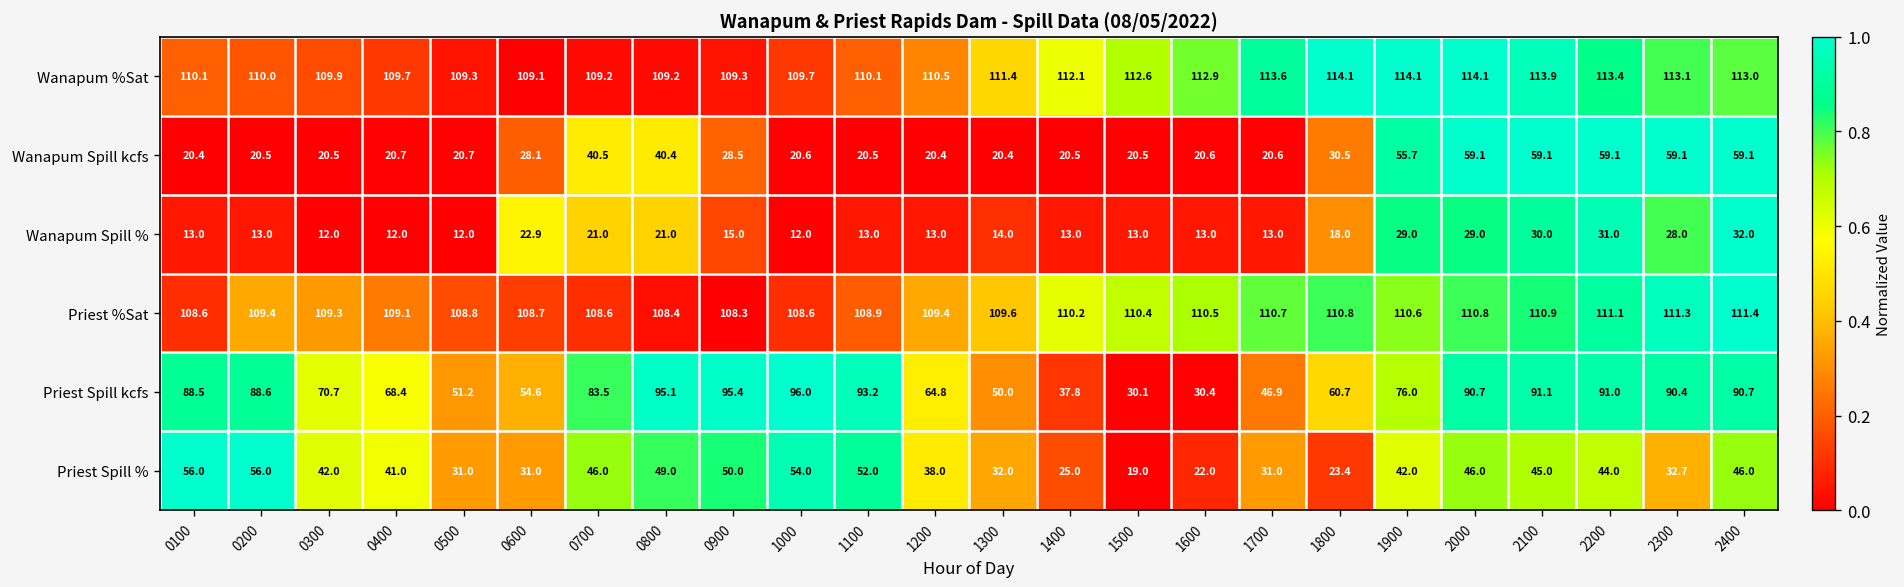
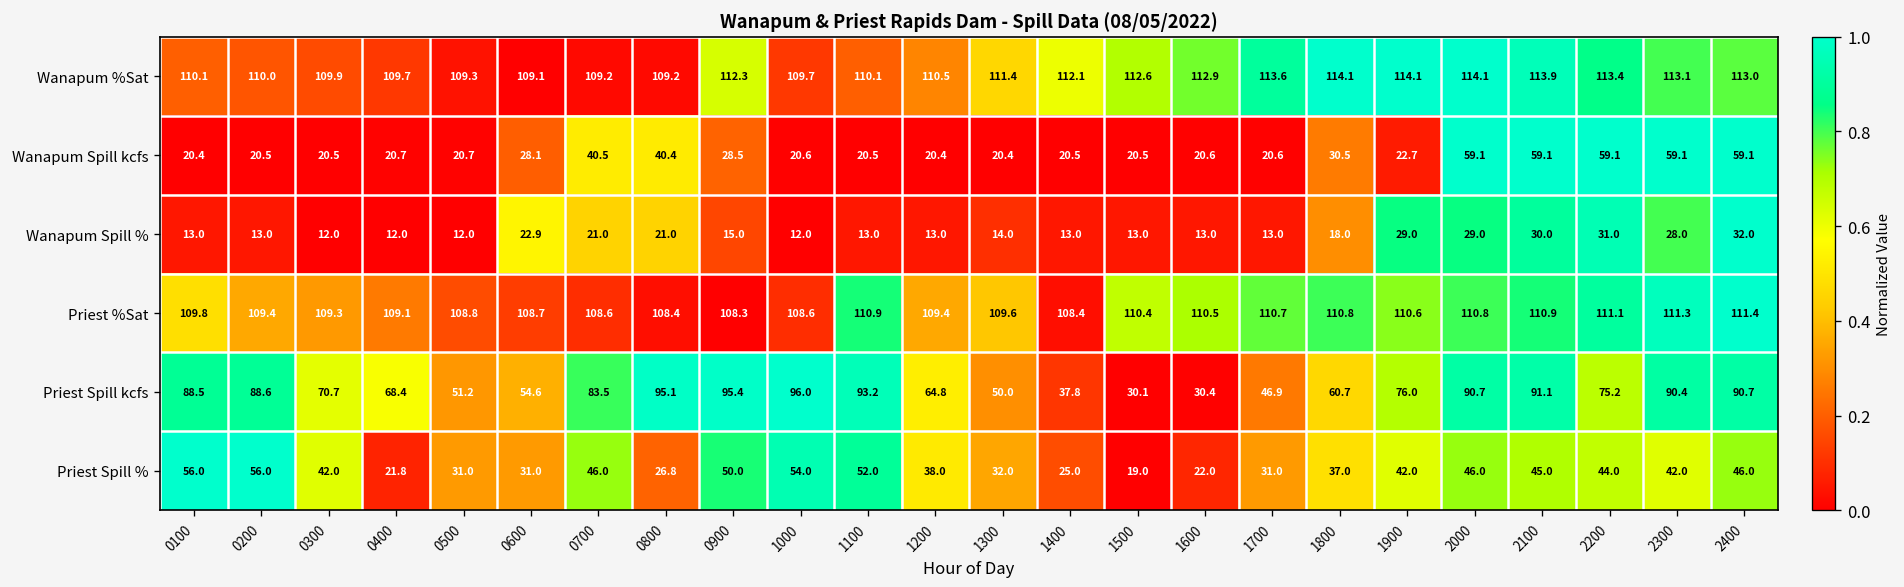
  {
    "Wanapum %Sat": {
      "0100": 110.1,
      "0200": 110.0,
      "0300": 109.9,
      "0400": 109.7,
      "0500": 109.3,
      "0600": 109.1,
      "0700": 109.2,
      "0800": 109.2,
-     "0900": 109.3,
+     "0900": 112.3,
      "1000": 109.7,
      "1100": 110.1,
      "1200": 110.5,
      "1300": 111.4,
      "1400": 112.1,
      "1500": 112.6,
      "1600": 112.9,
      "1700": 113.6,
      "1800": 114.1,
      "1900": 114.1,
      "2000": 114.1,
      "2100": 113.9,
      "2200": 113.4,
      "2300": 113.1,
      "2400": 113.0
    },
    "Wanapum Spill kcfs": {
      "0100": 20.4,
      "0200": 20.5,
      "0300": 20.5,
      "0400": 20.7,
      "0500": 20.7,
      "0600": 28.1,
      "0700": 40.5,
      "0800": 40.4,
      "0900": 28.5,
      "1000": 20.6,
      "1100": 20.5,
      "1200": 20.4,
      "1300": 20.4,
      "1400": 20.5,
      "1500": 20.5,
      "1600": 20.6,
      "1700": 20.6,
      "1800": 30.5,
-     "1900": 55.7,
+     "1900": 22.7,
      "2000": 59.1,
      "2100": 59.1,
      "2200": 59.1,
      "2300": 59.1,
      "2400": 59.1
    },
    "Wanapum Spill %": {
      "0100": 13.0,
      "0200": 13.0,
      "0300": 12.0,
      "0400": 12.0,
      "0500": 12.0,
      "0600": 22.9,
      "0700": 21.0,
      "0800": 21.0,
      "0900": 15.0,
      "1000": 12.0,
      "1100": 13.0,
      "1200": 13.0,
      "1300": 14.0,
      "1400": 13.0,
      "1500": 13.0,
      "1600": 13.0,
      "1700": 13.0,
      "1800": 18.0,
      "1900": 29.0,
      "2000": 29.0,
      "2100": 30.0,
      "2200": 31.0,
      "2300": 28.0,
      "2400": 32.0
    },
    "Priest %Sat": {
-     "0100": 108.6,
+     "0100": 109.8,
      "0200": 109.4,
      "0300": 109.3,
      "0400": 109.1,
      "0500": 108.8,
      "0600": 108.7,
      "0700": 108.6,
      "0800": 108.4,
      "0900": 108.3,
      "1000": 108.6,
-     "1100": 108.9,
+     "1100": 110.9,
      "1200": 109.4,
      "1300": 109.6,
-     "1400": 110.2,
+     "1400": 108.4,
      "1500": 110.4,
      "1600": 110.5,
      "1700": 110.7,
      "1800": 110.8,
      "1900": 110.6,
      "2000": 110.8,
      "2100": 110.9,
      "2200": 111.1,
      "2300": 111.3,
      "2400": 111.4
    },
    "Priest Spill kcfs": {
      "0100": 88.5,
      "0200": 88.6,
      "0300": 70.7,
      "0400": 68.4,
      "0500": 51.2,
      "0600": 54.6,
      "0700": 83.5,
      "0800": 95.1,
      "0900": 95.4,
      "1000": 96.0,
      "1100": 93.2,
      "1200": 64.8,
      "1300": 50.0,
      "1400": 37.8,
      "1500": 30.1,
      "1600": 30.4,
      "1700": 46.9,
      "1800": 60.7,
      "1900": 76.0,
      "2000": 90.7,
      "2100": 91.1,
-     "2200": 91.0,
+     "2200": 75.2,
      "2300": 90.4,
      "2400": 90.7
    },
    "Priest Spill %": {
      "0100": 56.0,
      "0200": 56.0,
      "0300": 42.0,
-     "0400": 41.0,
+     "0400": 21.8,
      "0500": 31.0,
      "0600": 31.0,
      "0700": 46.0,
-     "0800": 49.0,
+     "0800": 26.8,
      "0900": 50.0,
      "1000": 54.0,
      "1100": 52.0,
      "1200": 38.0,
      "1300": 32.0,
      "1400": 25.0,
      "1500": 19.0,
      "1600": 22.0,
      "1700": 31.0,
-     "1800": 23.4,
+     "1800": 37.0,
      "1900": 42.0,
      "2000": 46.0,
      "2100": 45.0,
      "2200": 44.0,
-     "2300": 32.7,
+     "2300": 42.0,
      "2400": 46.0
    }
  }
